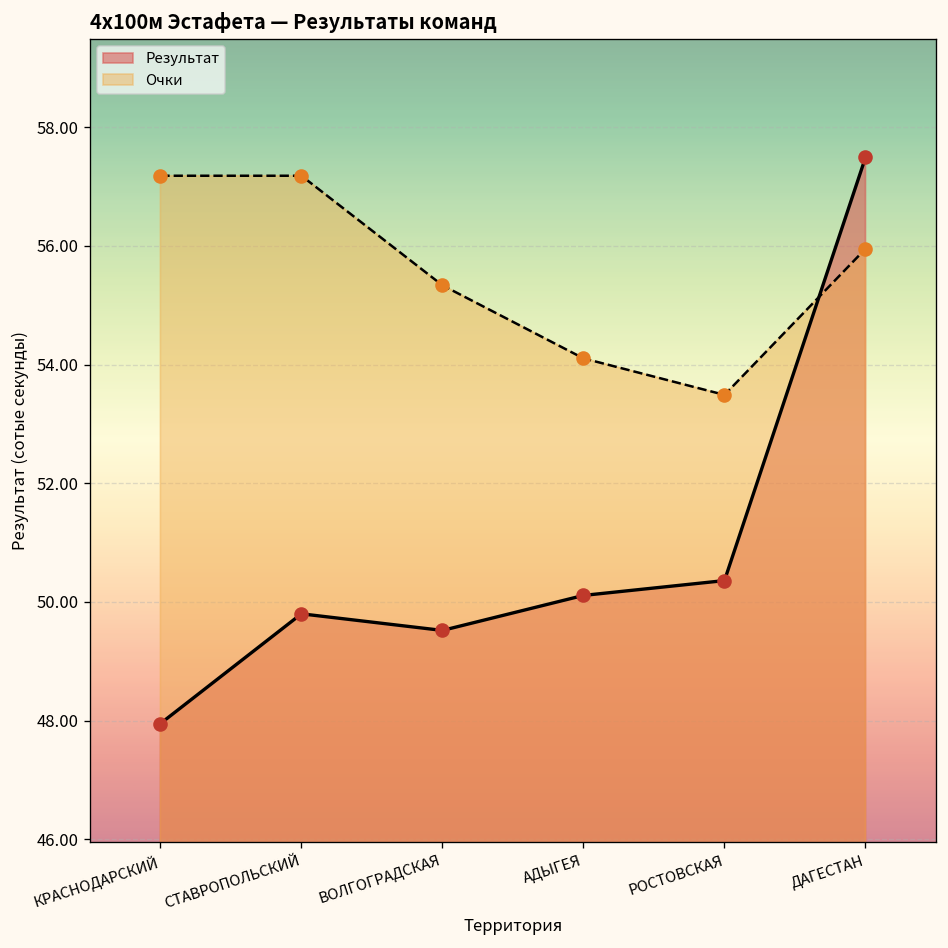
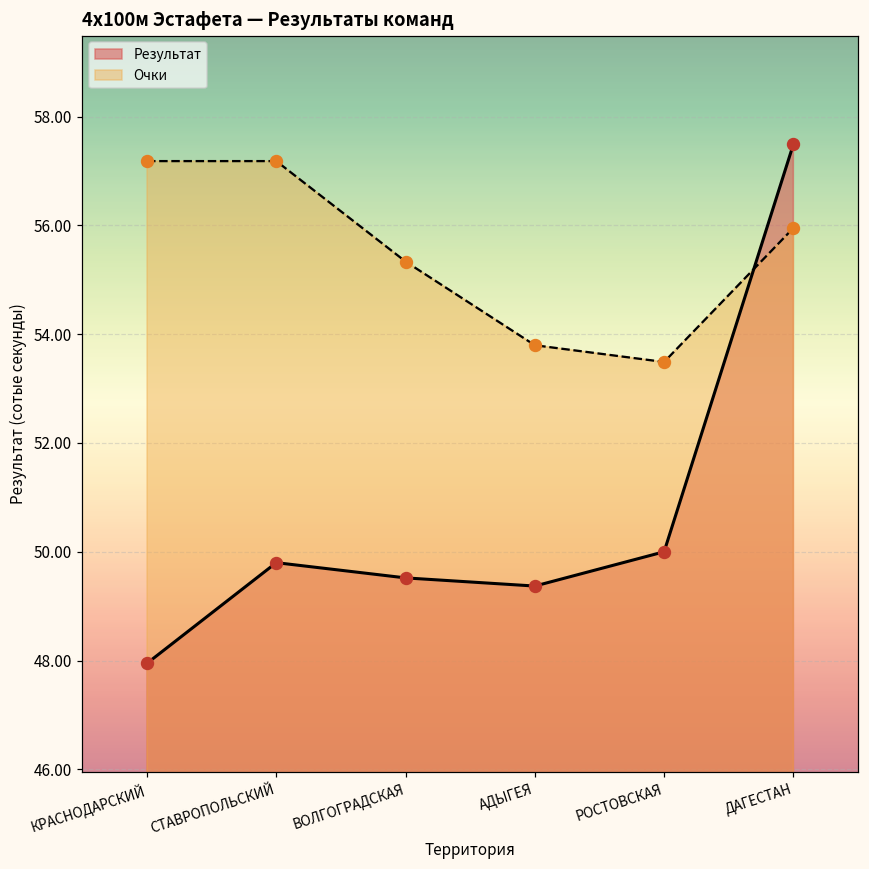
  {
    "Результат": {
      "КРАСНОДАРСКИЙ": 48.0,
      "СТАВРОПОЛЬСКИЙ": 49.8,
      "ВОЛГОГРАДСКАЯ": 49.5,
-     "АДЫГЕЯ": 50.1,
-     "РОСТОВСКАЯ": 50.4,
+     "АДЫГЕЯ": 49.4,
+     "РОСТОВСКАЯ": 50.0,
      "ДАГЕСТАН": 57.5
    },
    "Очки": {
      "КРАСНОДАРСКИЙ": 57.2,
      "СТАВРОПОЛЬСКИЙ": 57.2,
      "ВОЛГОГРАДСКАЯ": 55.3,
-     "АДЫГЕЯ": 54.1,
+     "АДЫГЕЯ": 53.8,
      "РОСТОВСКАЯ": 53.5,
      "ДАГЕСТАН": 56.0
    }
  }
